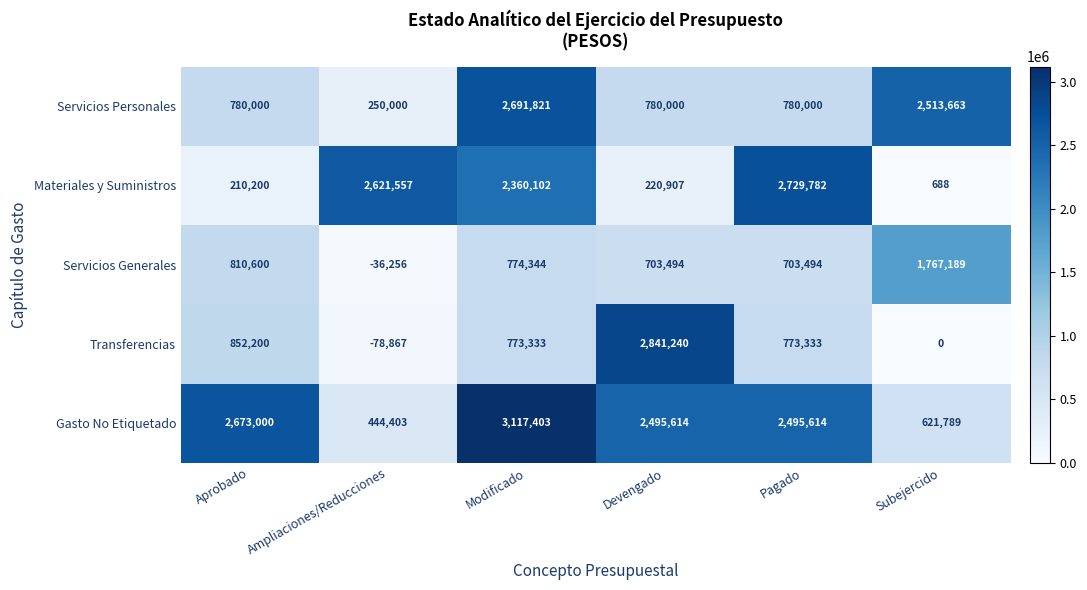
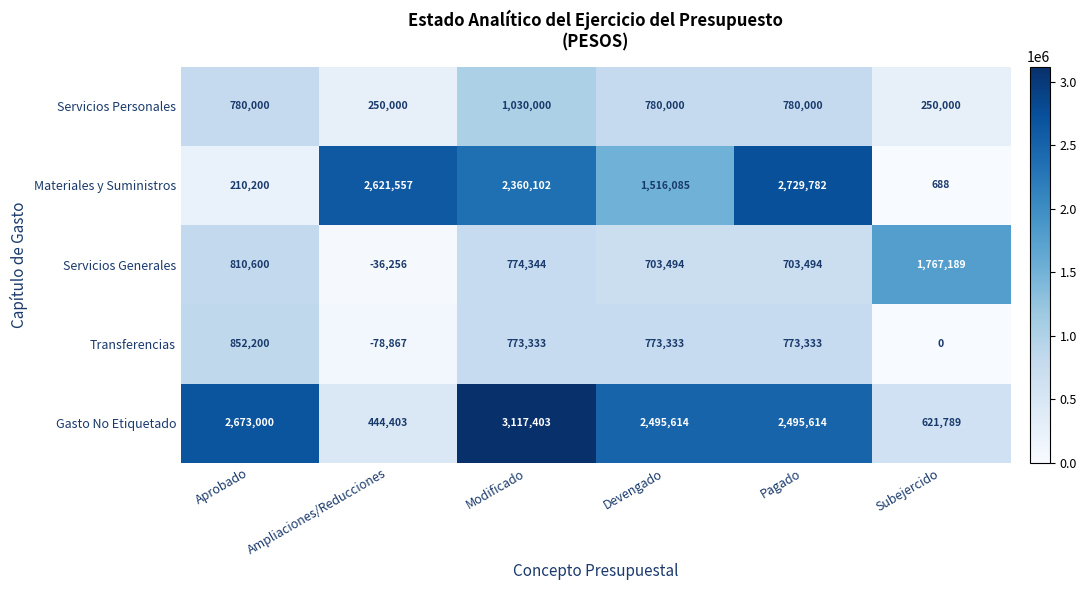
  {
    "Servicios Personales": {
      "Aprobado": "780,000",
      "Ampliaciones/Reducciones": "250,000",
-     "Modificado": "2,691,821",
+     "Modificado": "1,030,000",
      "Devengado": "780,000",
      "Pagado": "780,000",
-     "Subejercido": "2,513,663"
+     "Subejercido": "250,000"
    },
    "Materiales y Suministros": {
      "Aprobado": "210,200",
      "Ampliaciones/Reducciones": "2,621,557",
      "Modificado": "2,360,102",
-     "Devengado": "220,907",
+     "Devengado": "1,516,085",
      "Pagado": "2,729,782",
      "Subejercido": "688"
    },
    "Servicios Generales": {
      "Aprobado": "810,600",
      "Ampliaciones/Reducciones": "-36,256",
      "Modificado": "774,344",
      "Devengado": "703,494",
      "Pagado": "703,494",
      "Subejercido": "1,767,189"
    },
    "Transferencias": {
      "Aprobado": "852,200",
      "Ampliaciones/Reducciones": "-78,867",
      "Modificado": "773,333",
-     "Devengado": "2,841,240",
+     "Devengado": "773,333",
      "Pagado": "773,333",
      "Subejercido": "0"
    },
    "Gasto No Etiquetado": {
      "Aprobado": "2,673,000",
      "Ampliaciones/Reducciones": "444,403",
      "Modificado": "3,117,403",
      "Devengado": "2,495,614",
      "Pagado": "2,495,614",
      "Subejercido": "621,789"
    }
  }
